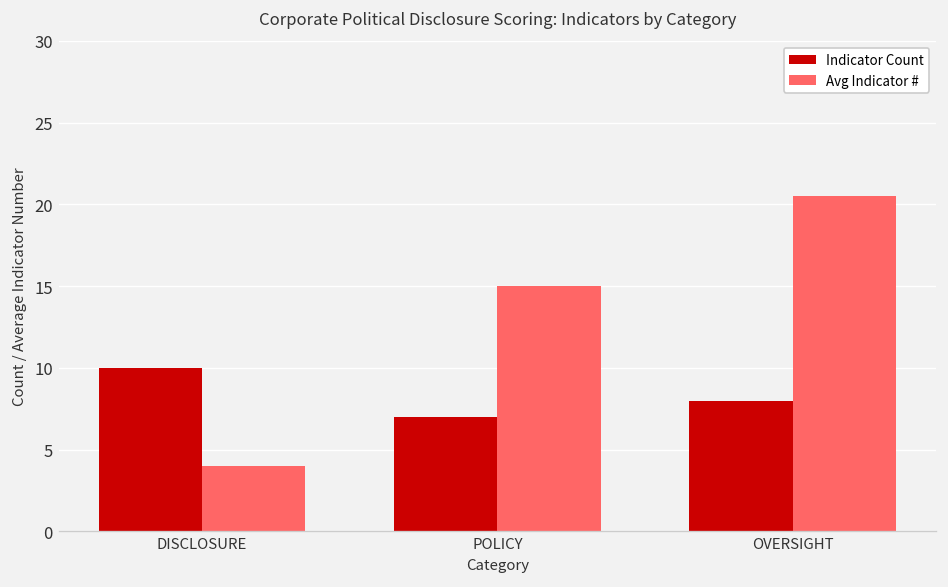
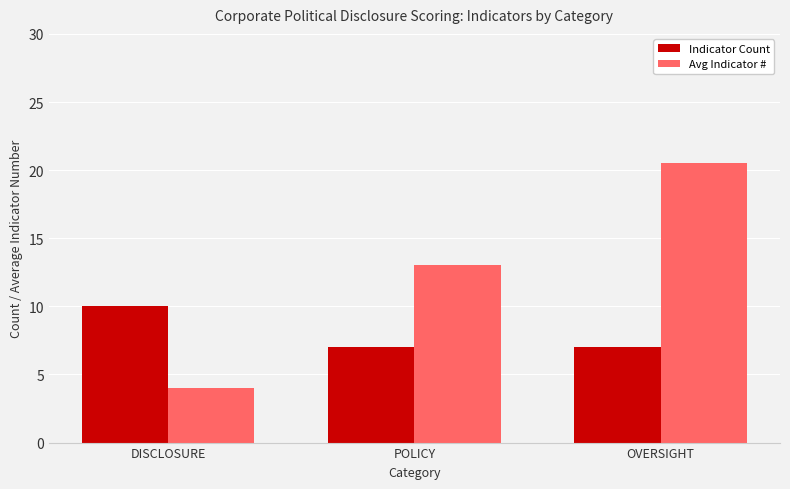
  {
    "Indicator Count": {
      "DISCLOSURE": 10,
      "POLICY": 7,
-     "OVERSIGHT": 8
+     "OVERSIGHT": 7
    },
    "Avg Indicator #": {
      "DISCLOSURE": 4,
-     "POLICY": 15,
+     "POLICY": 13,
      "OVERSIGHT": 20.5
    }
  }
